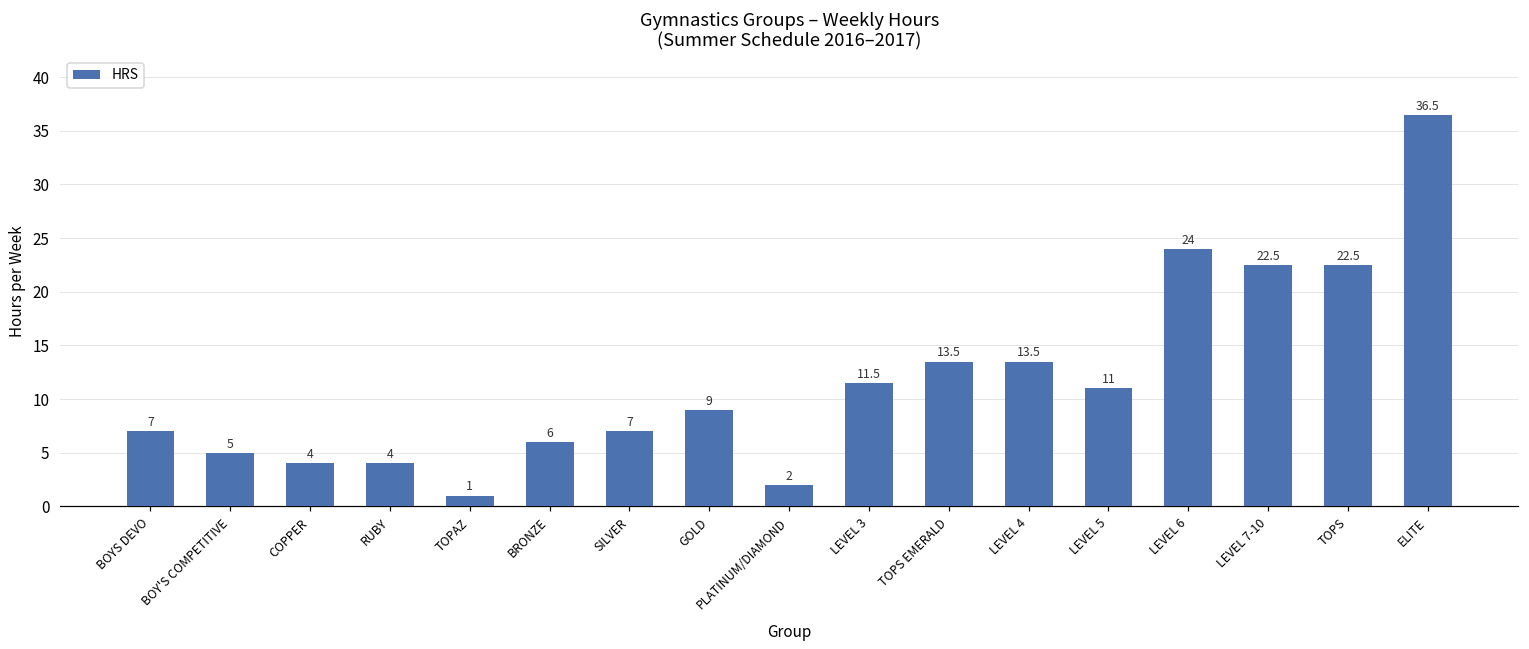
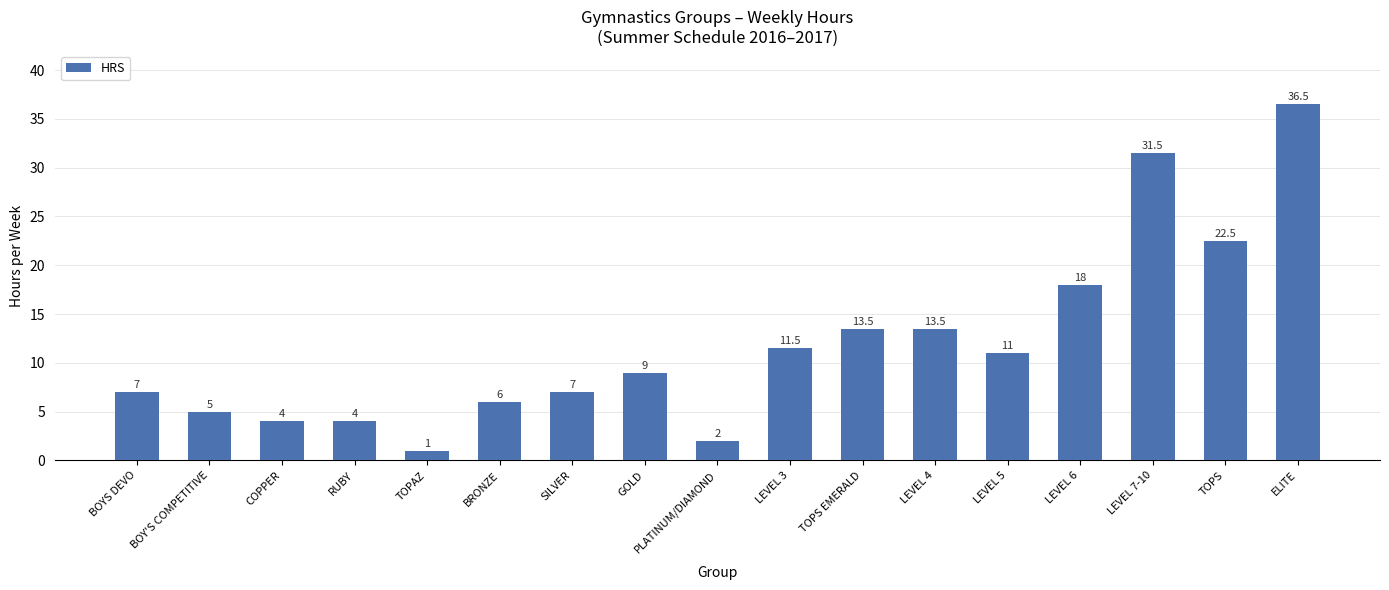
  {
    "BOYS DEVO": 7,
    "BOY'S COMPETITIVE": 5,
    "COPPER": 4,
    "RUBY": 4,
    "TOPAZ": 1,
    "BRONZE": 6,
    "SILVER": 7,
    "GOLD": 9,
    "PLATINUM/DIAMOND": 2,
    "LEVEL 3": 11.5,
    "TOPS EMERALD": 13.5,
    "LEVEL 4": 13.5,
    "LEVEL 5": 11,
-   "LEVEL 6": 24,
-   "LEVEL 7-10": 22.5,
+   "LEVEL 6": 18,
+   "LEVEL 7-10": 31.5,
    "TOPS": 22.5,
    "ELITE": 36.5
  }
